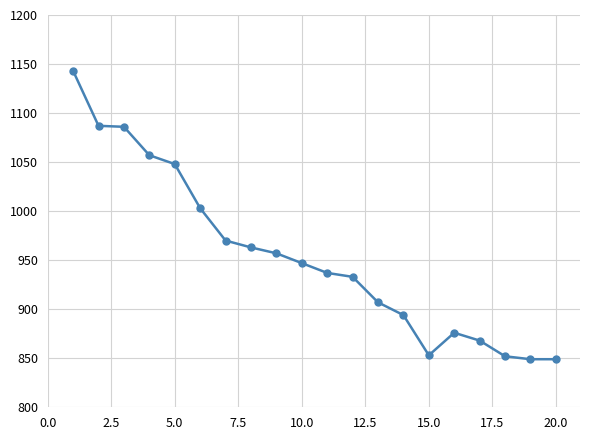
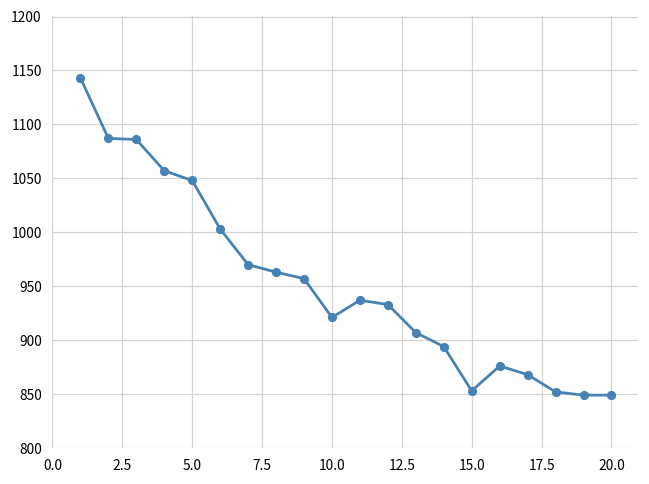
  {
    "5.0": 1050,
-   "10.0": 950,
+   "10.0": 920,
    "15.0": 850,
    "20.0": 850
  }
